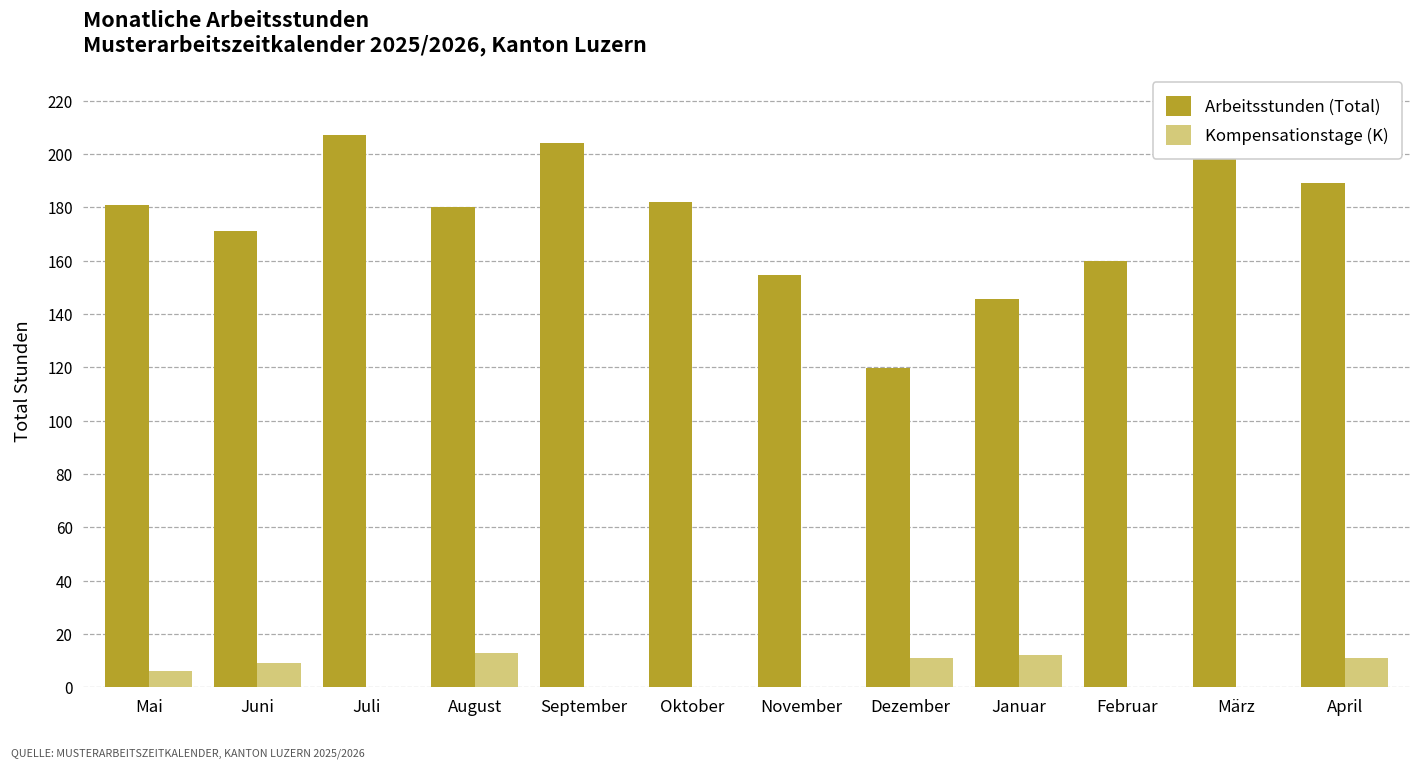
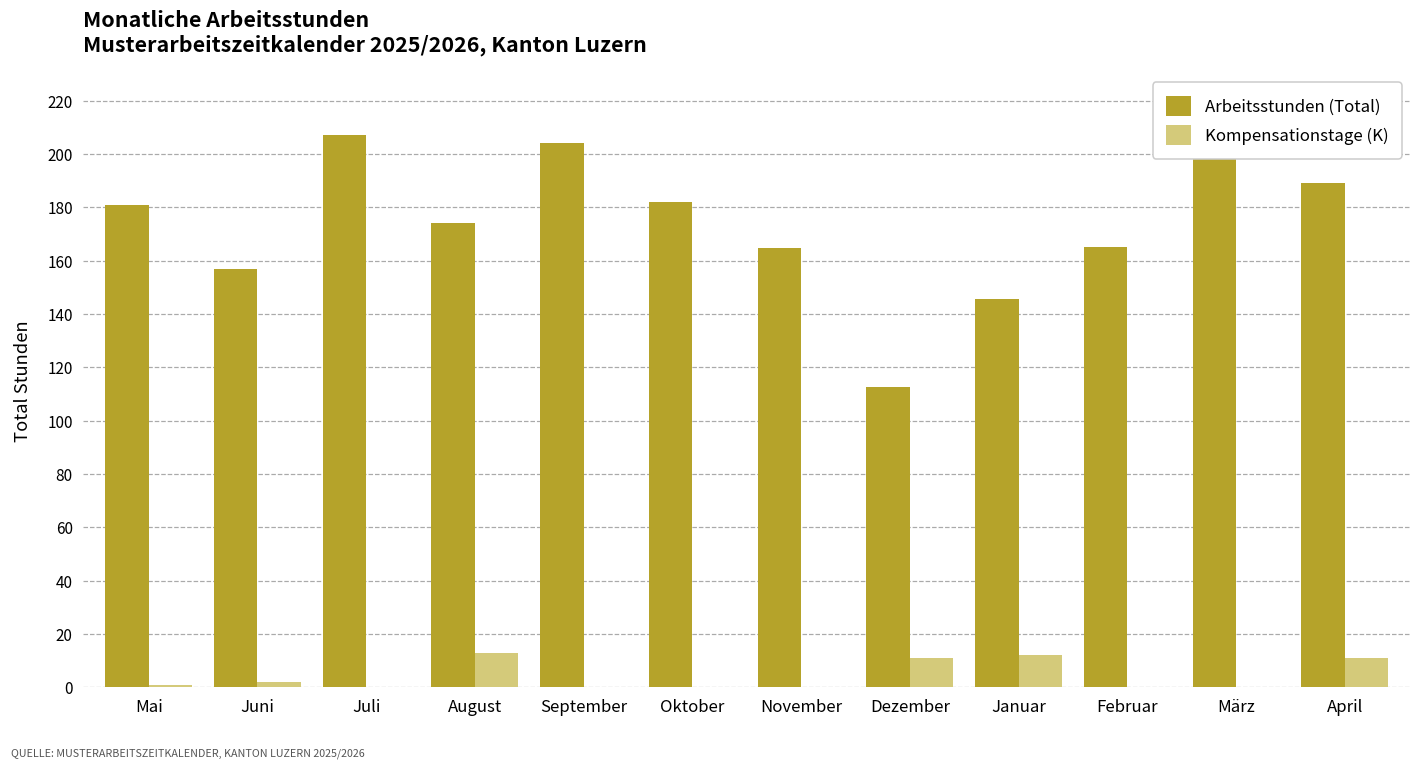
  {
    "Arbeitsstunden (Total)": {
      "Mai": 181,
-     "Juni": 171,
+     "Juni": 157,
      "Juli": 207,
-     "August": 180,
+     "August": 174,
      "September": 204,
      "Oktober": 182,
-     "November": 155,
-     "Dezember": 120,
+     "November": 165,
+     "Dezember": 113,
      "Januar": 146,
-     "Februar": 160,
+     "Februar": 165,
      "März": 198,
      "April": 189
    },
    "Kompensationstage (K)": {
-     "Mai": 6,
-     "Juni": 9,
+     "Mai": 1,
+     "Juni": 2,
      "Juli": 0,
      "August": 13,
      "September": 0,
      "Oktober": 0,
      "November": 0,
      "Dezember": 11,
      "Januar": 12,
      "Februar": 0,
      "März": 0,
      "April": 11
    }
  }
